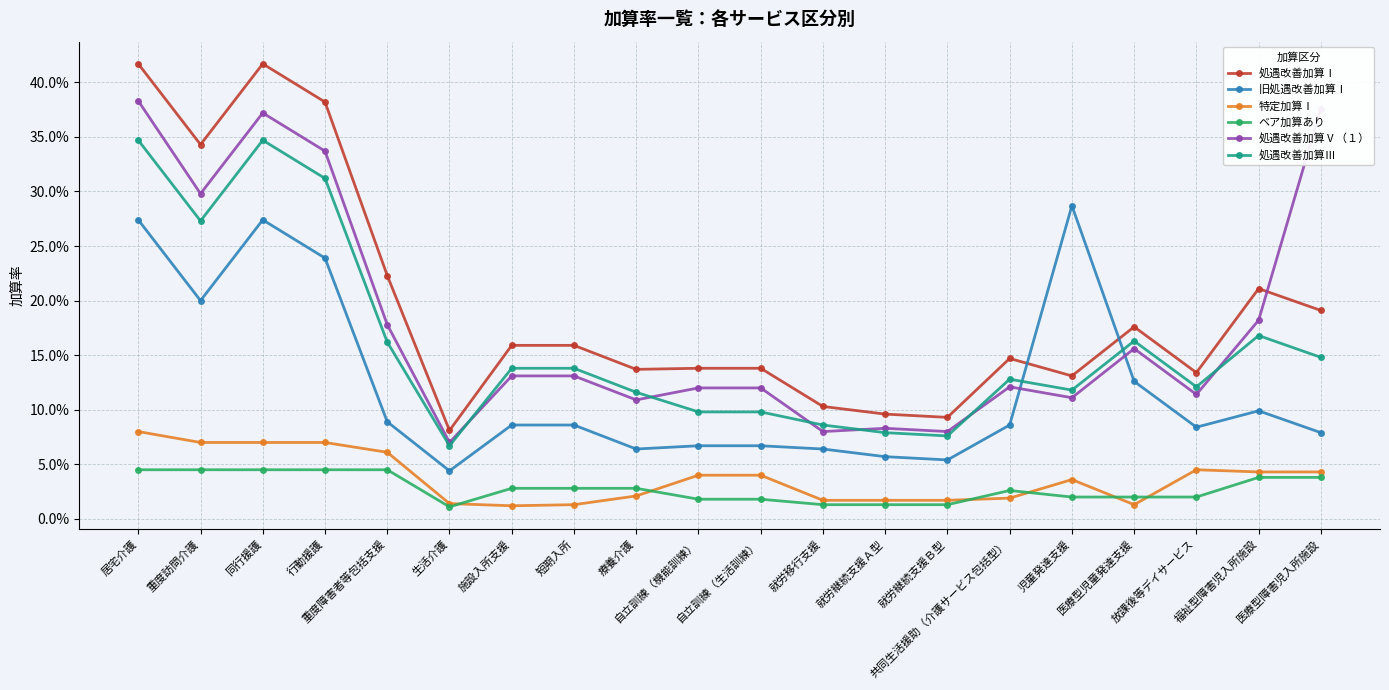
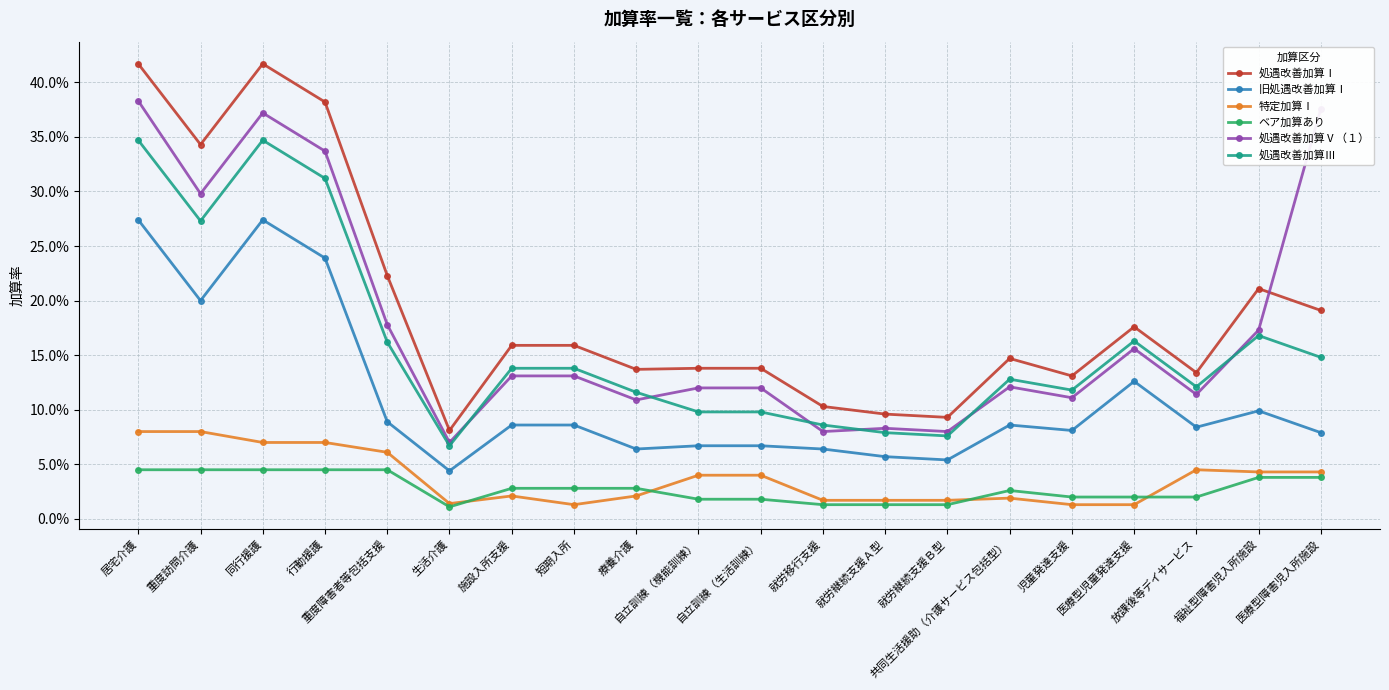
  {
    "処遇改善加算Ⅰ": {
      "居宅介護": "41.7%",
      "重度訪問介護": "34.3%",
      "同行援護": "41.7%",
      "行動援護": "38.2%",
      "重度障害者等包括支援": "22.3%",
      "生活介護": "8.1%",
      "施設入所支援": "15.9%",
      "短期入所": "15.9%",
      "療養介護": "13.7%",
      "自立訓練（機能訓練）": "13.8%",
      "自立訓練（生活訓練）": "13.8%",
      "就労移行支援": "10.3%",
      "就労継続支援Ａ型": "9.6%",
      "就労継続支援Ｂ型": "9.3%",
      "共同生活援助（介護サービス包括型）": "14.7%",
      "児童発達支援": "13.1%",
      "医療型児童発達支援": "17.6%",
      "放課後等デイサービス": "13.4%",
      "福祉型障害児入所施設": "21.1%",
      "医療型障害児入所施設": "19.1%"
    },
    "旧処遇改善加算Ⅰ": {
      "居宅介護": "27.4%",
      "重度訪問介護": "20.0%",
      "同行援護": "27.4%",
      "行動援護": "23.9%",
      "重度障害者等包括支援": "8.9%",
      "生活介護": "4.4%",
      "施設入所支援": "8.6%",
      "短期入所": "8.6%",
      "療養介護": "6.4%",
      "自立訓練（機能訓練）": "6.7%",
      "自立訓練（生活訓練）": "6.7%",
      "就労移行支援": "6.4%",
      "就労継続支援Ａ型": "5.7%",
      "就労継続支援Ｂ型": "5.4%",
      "共同生活援助（介護サービス包括型）": "8.6%",
-     "児童発達支援": "28.7%",
+     "児童発達支援": "8.1%",
      "医療型児童発達支援": "12.6%",
      "放課後等デイサービス": "8.4%",
      "福祉型障害児入所施設": "9.9%",
      "医療型障害児入所施設": "7.9%"
    },
    "特定加算Ⅰ": {
      "居宅介護": "8.0%",
-     "重度訪問介護": "7.0%",
+     "重度訪問介護": "8.0%",
      "同行援護": "7.0%",
      "行動援護": "7.0%",
      "重度障害者等包括支援": "6.1%",
      "生活介護": "1.4%",
-     "施設入所支援": "1.2%",
+     "施設入所支援": "2.1%",
      "短期入所": "1.3%",
      "療養介護": "2.1%",
      "自立訓練（機能訓練）": "4.0%",
      "自立訓練（生活訓練）": "4.0%",
      "就労移行支援": "1.7%",
      "就労継続支援Ａ型": "1.7%",
      "就労継続支援Ｂ型": "1.7%",
      "共同生活援助（介護サービス包括型）": "1.9%",
-     "児童発達支援": "3.6%",
+     "児童発達支援": "1.3%",
      "医療型児童発達支援": "1.3%",
      "放課後等デイサービス": "4.5%",
      "福祉型障害児入所施設": "4.3%",
      "医療型障害児入所施設": "4.3%"
    },
    "処遇改善加算Ⅴ（１）": {
      "居宅介護": "38.3%",
      "重度訪問介護": "29.8%",
      "同行援護": "37.2%",
      "行動援護": "33.7%",
      "重度障害者等包括支援": "17.8%",
      "生活介護": "7.0%",
      "施設入所支援": "13.1%",
      "短期入所": "13.1%",
      "療養介護": "10.9%",
      "自立訓練（機能訓練）": "12.0%",
      "自立訓練（生活訓練）": "12.0%",
      "就労移行支援": "8.0%",
      "就労継続支援Ａ型": "8.3%",
      "就労継続支援Ｂ型": "8.0%",
      "共同生活援助（介護サービス包括型）": "12.1%",
      "児童発達支援": "11.1%",
      "医療型児童発達支援": "15.6%",
      "放課後等デイサービス": "11.4%",
-     "福祉型障害児入所施設": "18.2%"
+     "福祉型障害児入所施設": "17.3%"
    }
  }
